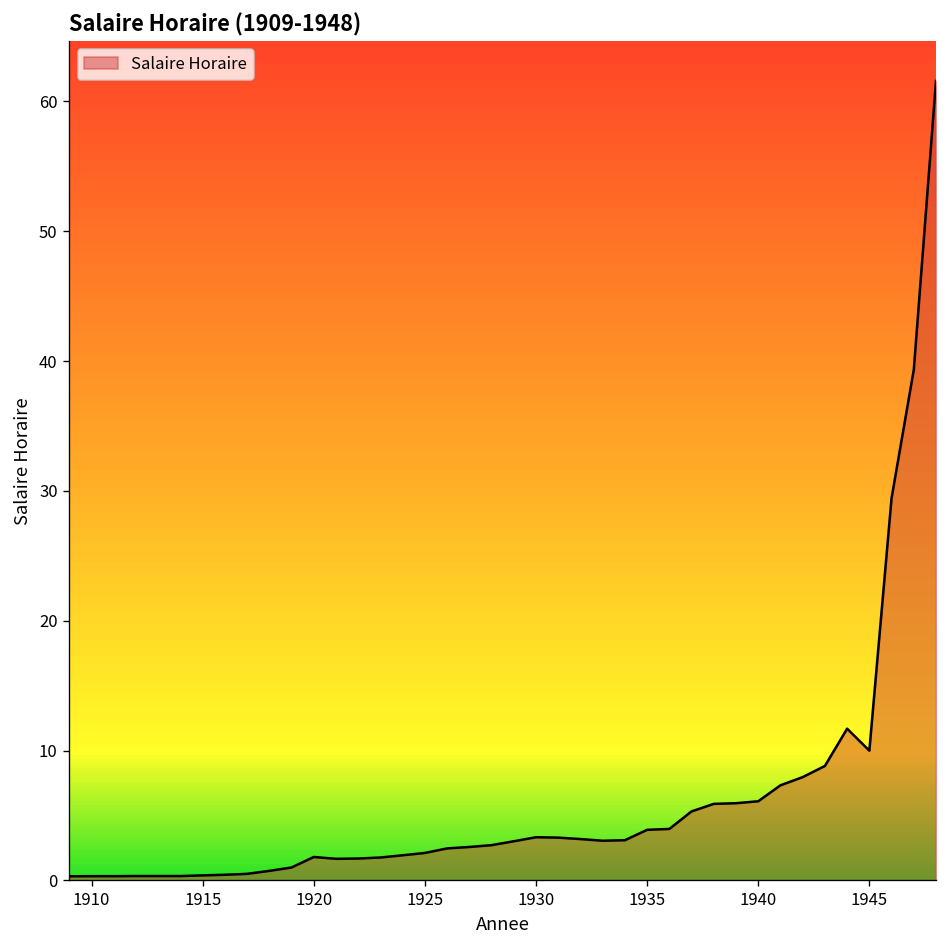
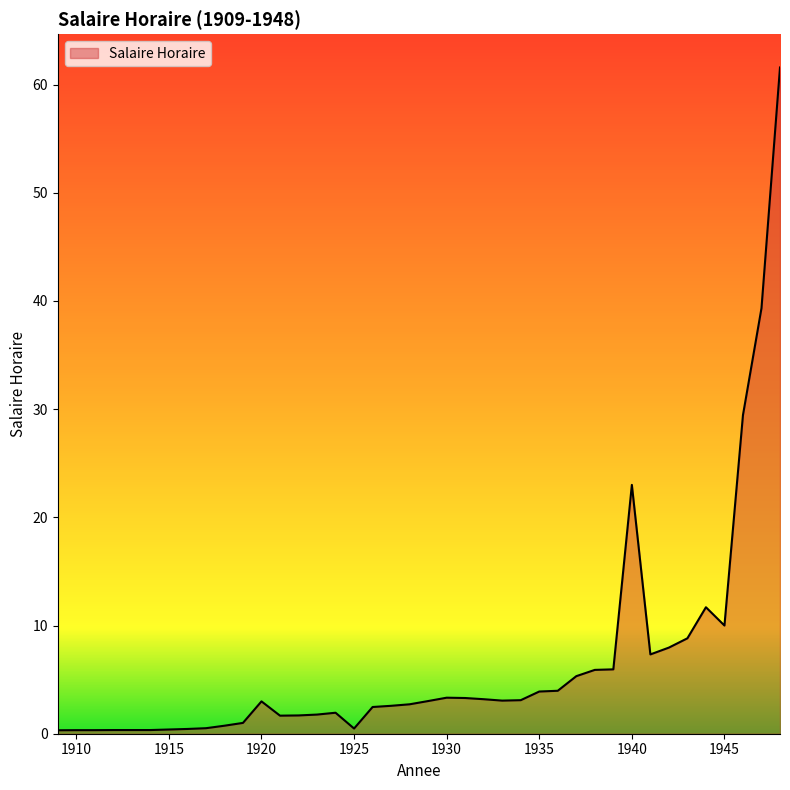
  {
    "1910": 0.3,
    "1915": 0.4,
-   "1920": 1.8,
-   "1925": 2.1,
+   "1920": 3.0,
+   "1925": 0.5,
    "1930": 3.3,
    "1935": 3.9,
-   "1940": 6.1,
+   "1940": 23.0,
    "1945": 10.0
  }
